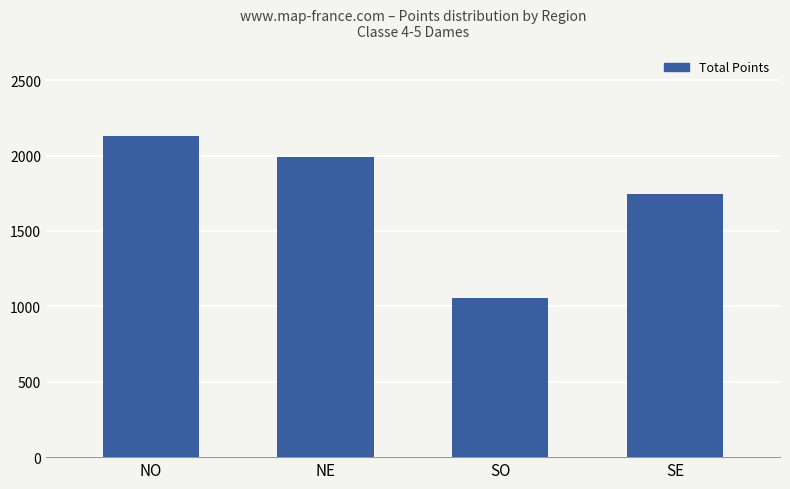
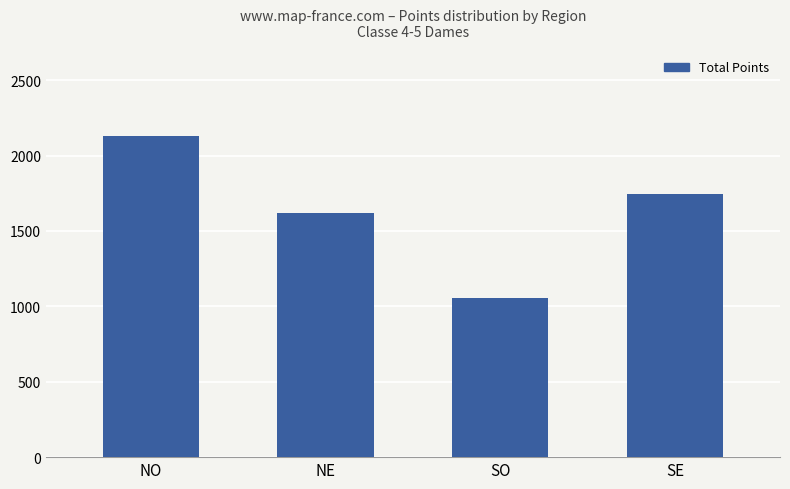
  {
    "NO": 2130,
-   "NE": 1990,
+   "NE": 1620,
    "SO": 1060,
    "SE": 1750
  }
